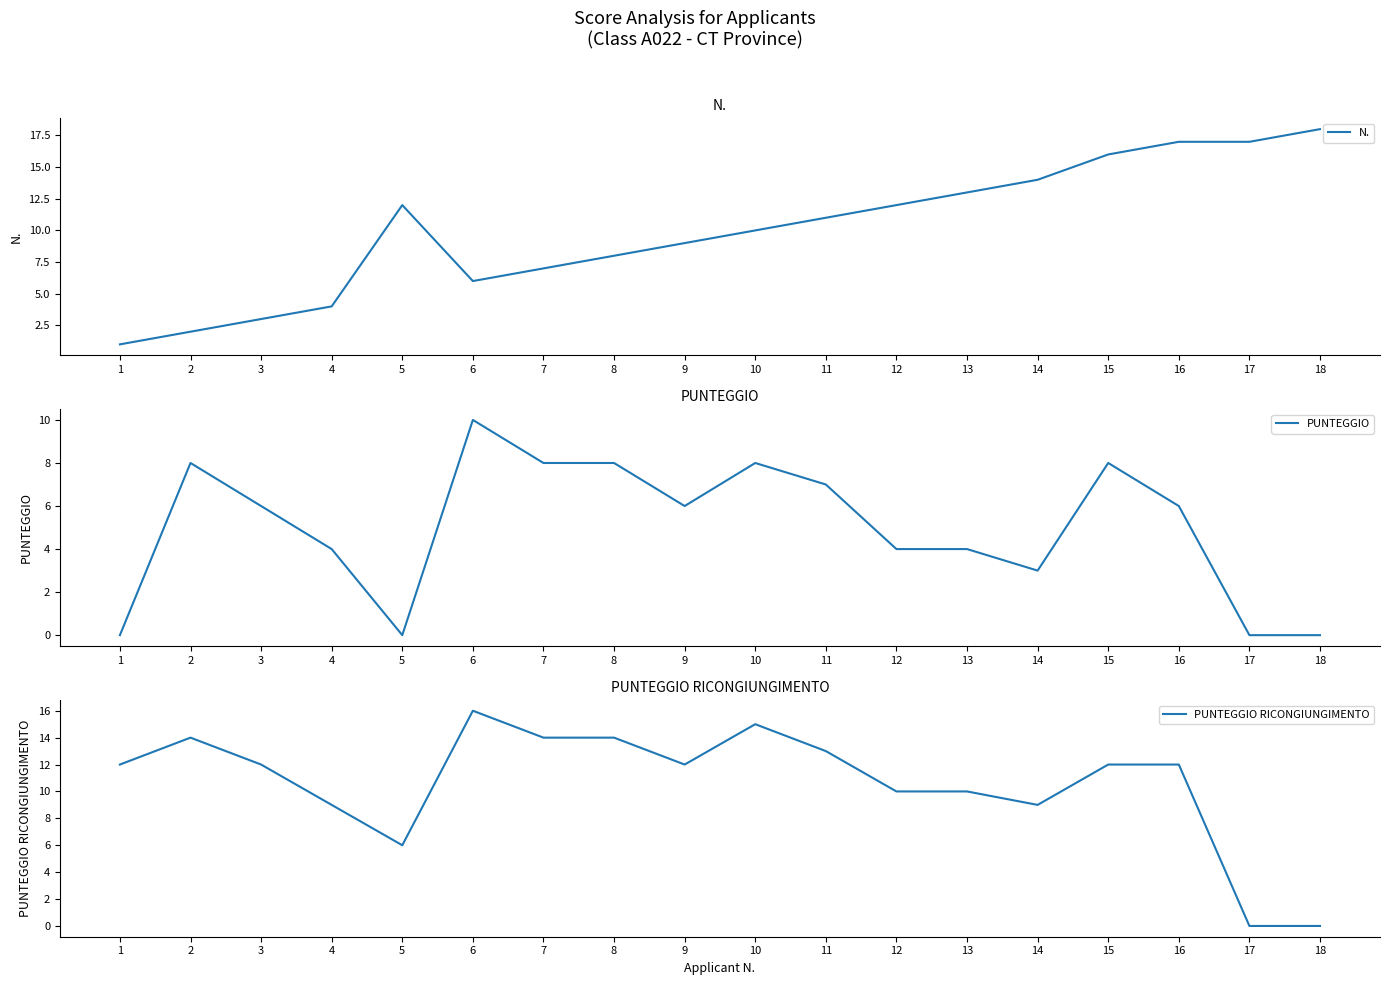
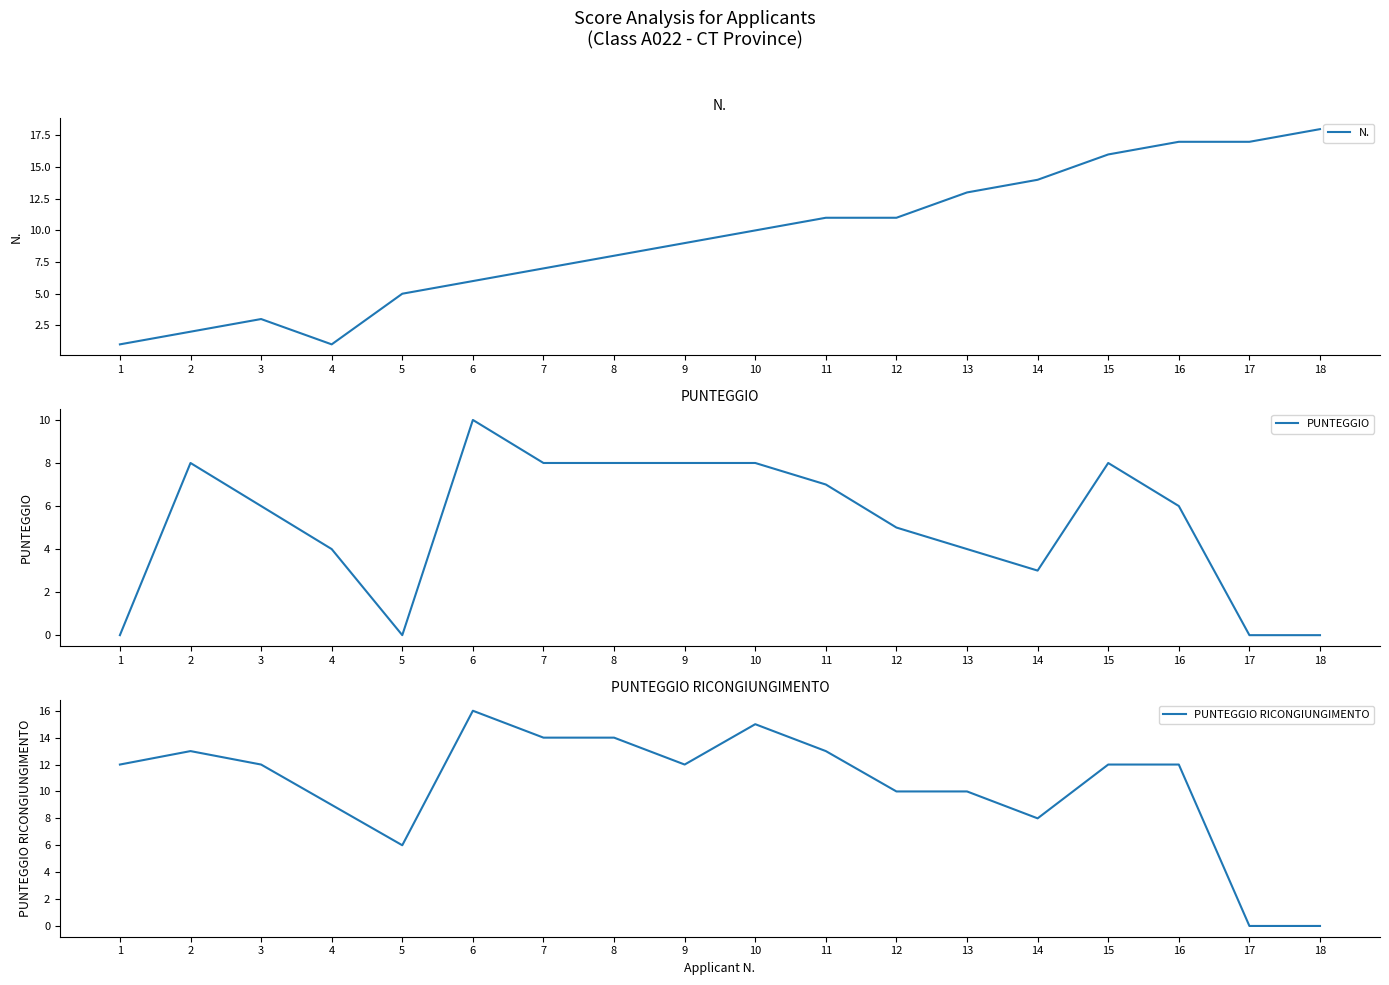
  {
    "N.": {
      "1": 1,
      "2": 2,
      "3": 3,
-     "4": 4,
-     "5": 12,
+     "4": 1,
+     "5": 5,
      "6": 6,
      "7": 7,
      "8": 8,
      "9": 9,
      "10": 10,
      "11": 11,
-     "12": 12,
+     "12": 11,
      "13": 13,
      "14": 14,
      "15": 16,
      "16": 17,
      "17": 17,
      "18": 18
    },
    "PUNTEGGIO": {
      "1": 0,
      "2": 8,
      "3": 6,
      "4": 4,
      "5": 0,
      "6": 10,
      "7": 8,
      "8": 8,
-     "9": 6,
+     "9": 8,
      "10": 8,
      "11": 7,
-     "12": 4,
+     "12": 5,
      "13": 4,
      "14": 3,
      "15": 8,
      "16": 6,
      "17": 0,
      "18": 0
    },
    "PUNTEGGIO RICONGIUNGIMENTO": {
      "1": 12,
-     "2": 14,
+     "2": 13,
      "3": 12,
      "4": 9,
      "5": 6,
      "6": 16,
      "7": 14,
      "8": 14,
      "9": 12,
      "10": 15,
      "11": 13,
      "12": 10,
      "13": 10,
-     "14": 9,
+     "14": 8,
      "15": 12,
      "16": 12,
      "17": 0,
      "18": 0
    }
  }
